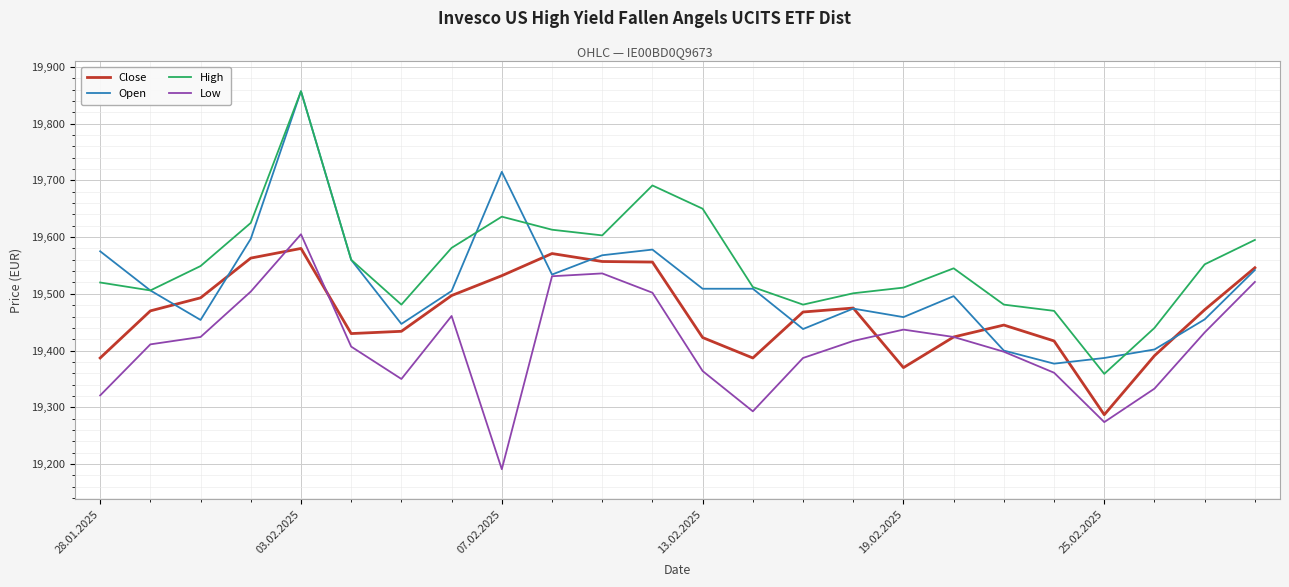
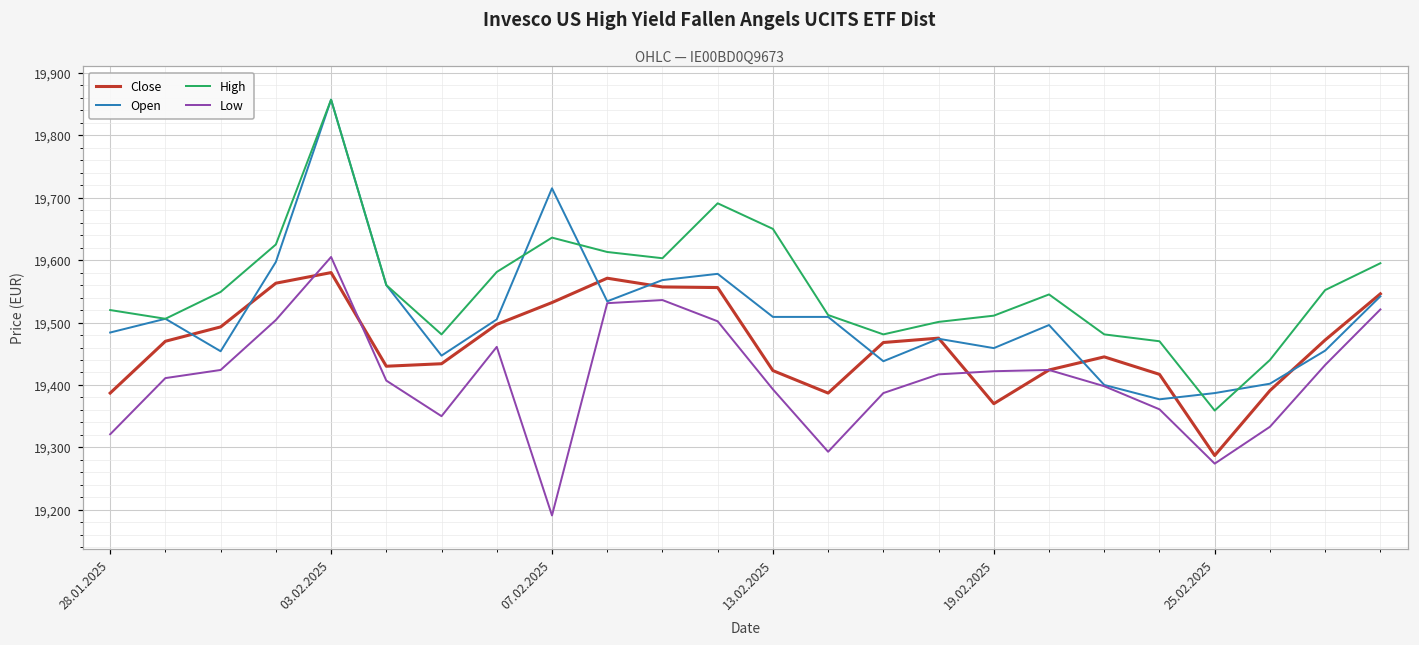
  {
    "Close": {
      "28.01.2025": "19,390",
      "03.02.2025": "19,580",
      "07.02.2025": "19,530",
      "13.02.2025": "19,420",
      "19.02.2025": "19,370",
      "25.02.2025": "19,290"
    },
    "Open": {
-     "28.01.2025": "19,580",
+     "28.01.2025": "19,480",
      "07.02.2025": "19,720",
      "13.02.2025": "19,510",
      "19.02.2025": "19,460",
      "25.02.2025": "19,390"
    },
    "High": {
      "28.01.2025": "19,520",
      "07.02.2025": "19,640",
      "13.02.2025": "19,650",
      "19.02.2025": "19,510",
      "25.02.2025": "19,360"
    },
    "Low": {
      "28.01.2025": "19,320",
      "03.02.2025": "19,610",
      "07.02.2025": "19,190",
-     "13.02.2025": "19,360",
-     "19.02.2025": "19,440",
+     "13.02.2025": "19,390",
+     "19.02.2025": "19,420",
      "25.02.2025": "19,270"
    }
  }
